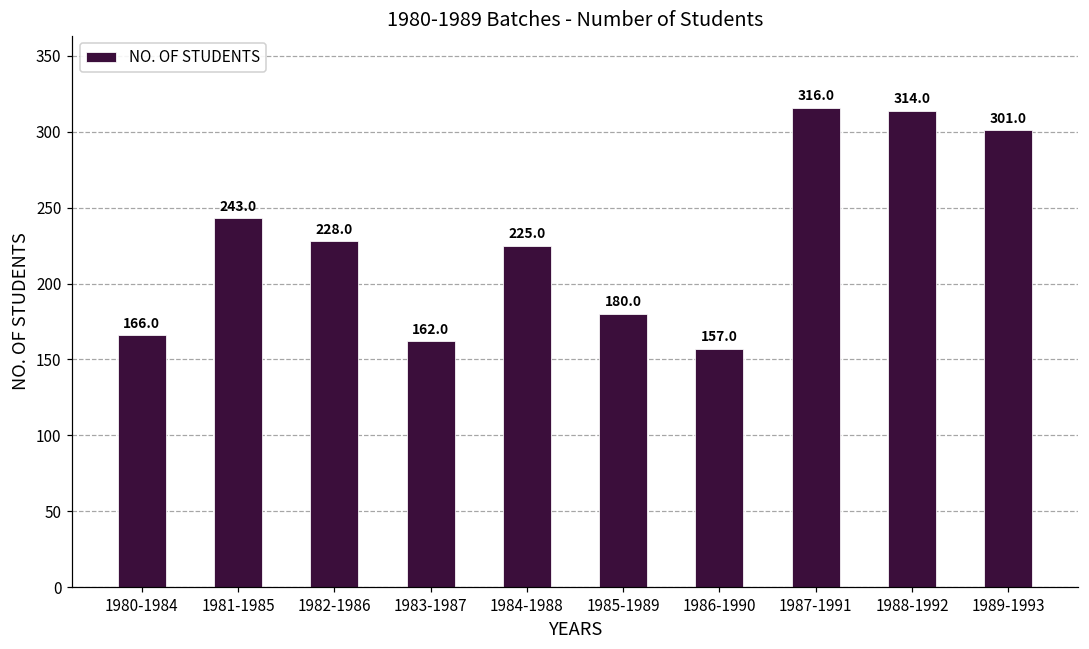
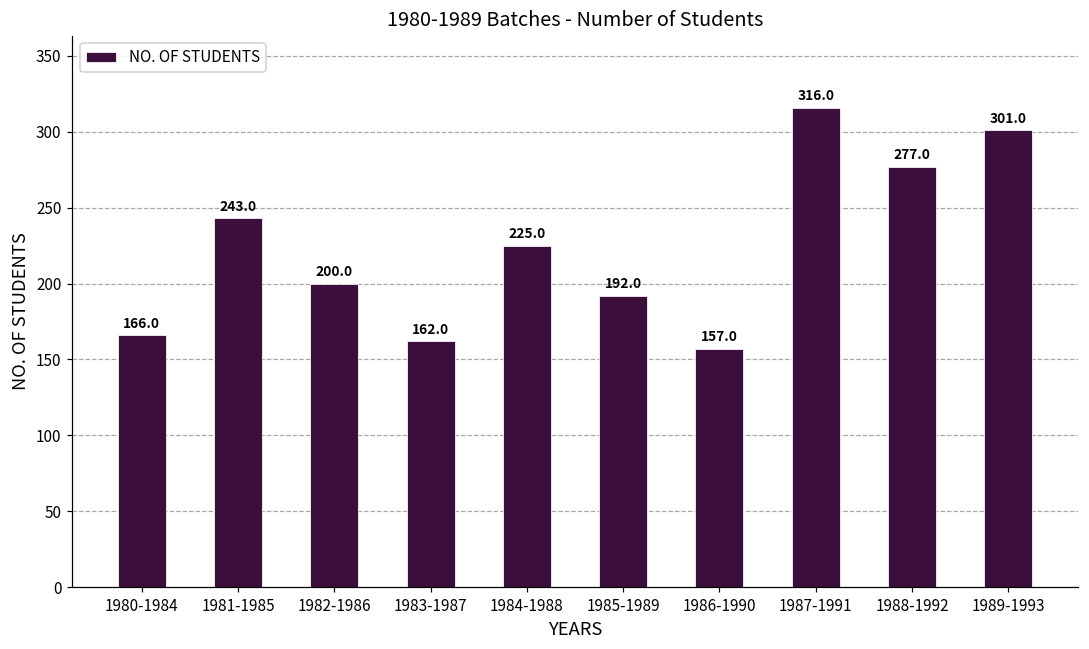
  {
    "1980-1984": 166.0,
    "1981-1985": 243.0,
-   "1982-1986": 228.0,
+   "1982-1986": 200.0,
    "1983-1987": 162.0,
    "1984-1988": 225.0,
-   "1985-1989": 180.0,
+   "1985-1989": 192.0,
    "1986-1990": 157.0,
    "1987-1991": 316.0,
-   "1988-1992": 314.0,
+   "1988-1992": 277.0,
    "1989-1993": 301.0
  }
